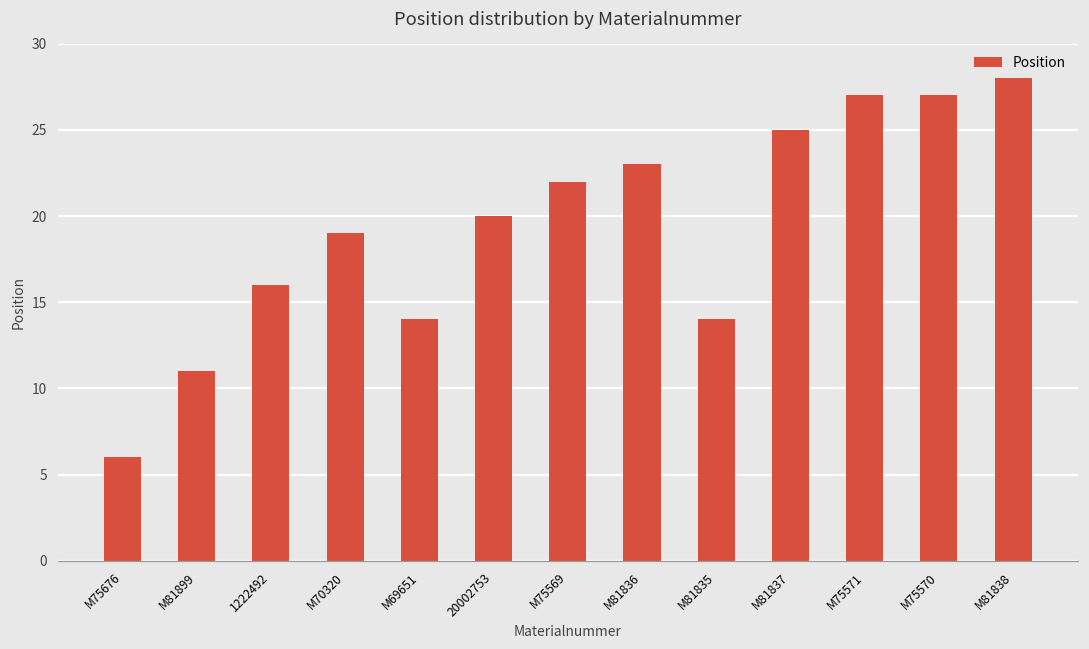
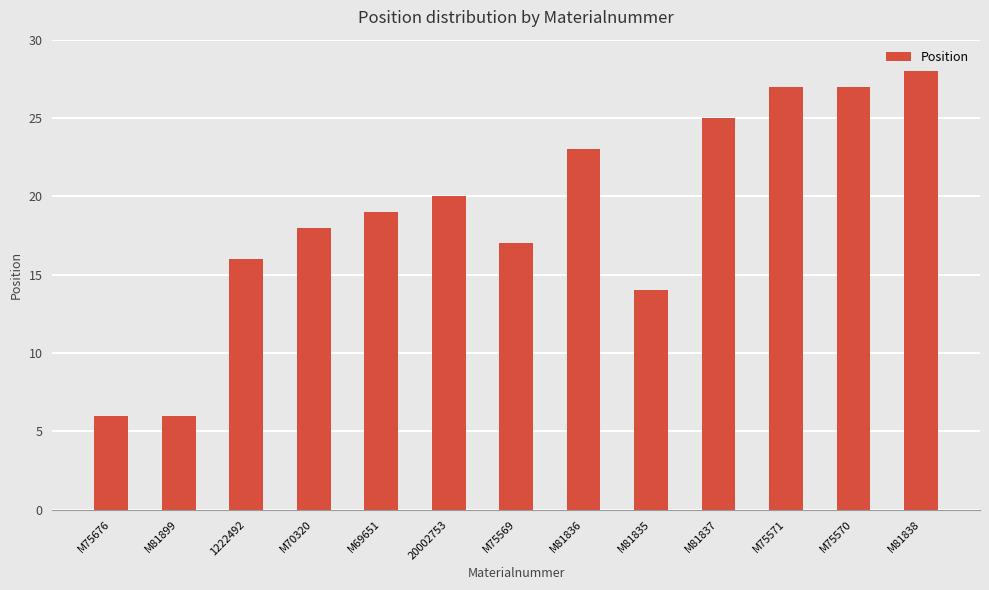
  {
    "M75676": 6,
-   "M81899": 11,
+   "M81899": 6,
    "1222492": 16,
-   "M70320": 19,
-   "M69651": 14,
+   "M70320": 18,
+   "M69651": 19,
    "20002753": 20,
-   "M75569": 22,
+   "M75569": 17,
    "M81836": 23,
    "M81835": 14,
    "M81837": 25,
    "M75571": 27,
    "M75570": 27,
    "M81838": 28
  }
